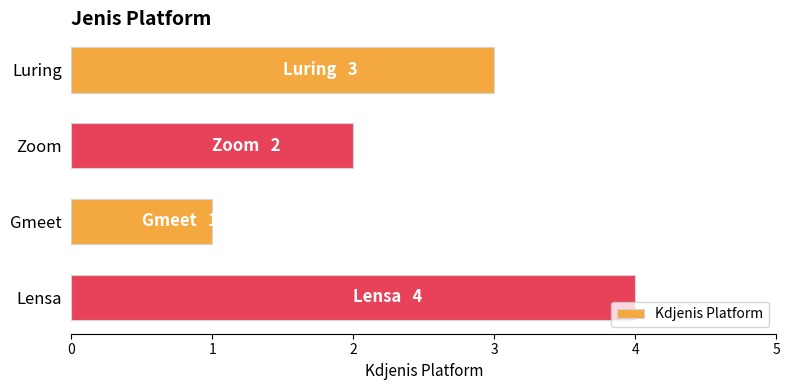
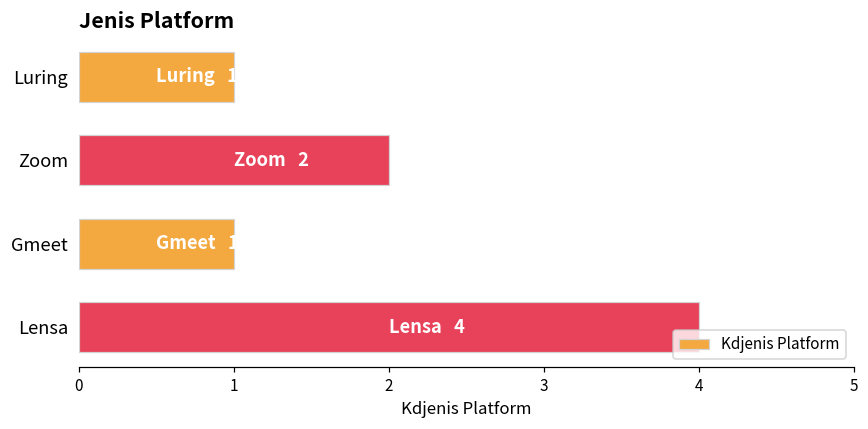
  {
-   "Luring": 3,
+   "Luring": 1,
    "Zoom": 2,
    "Gmeet": 1,
    "Lensa": 4
  }
